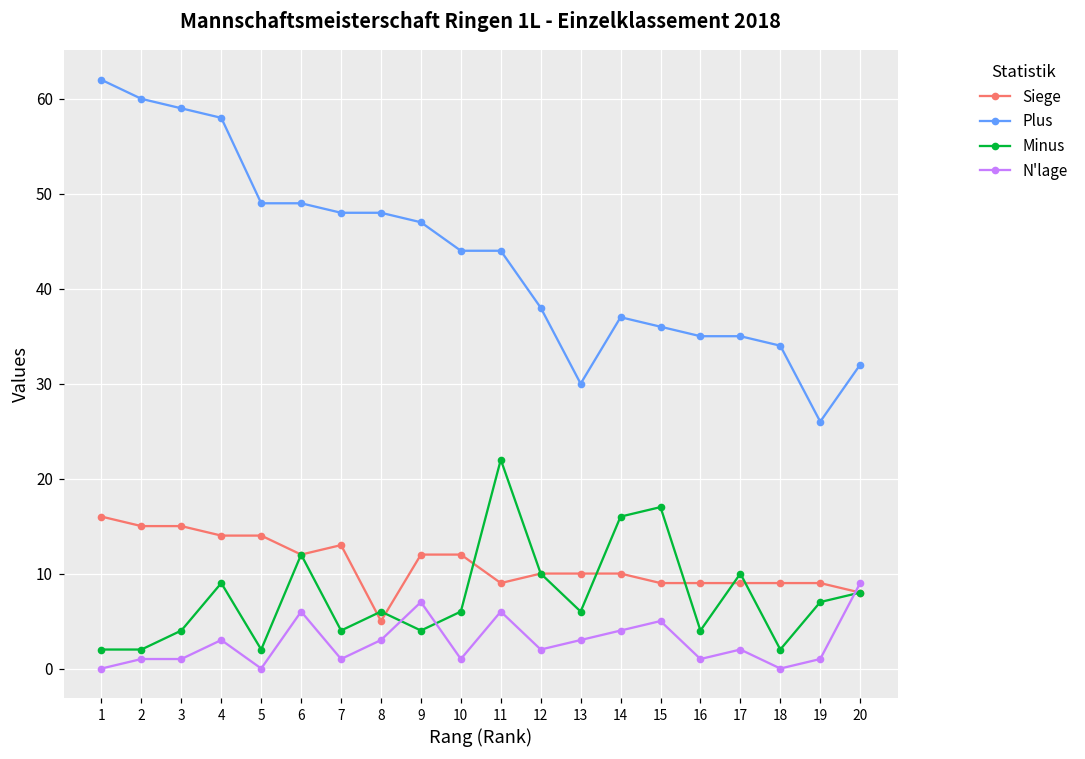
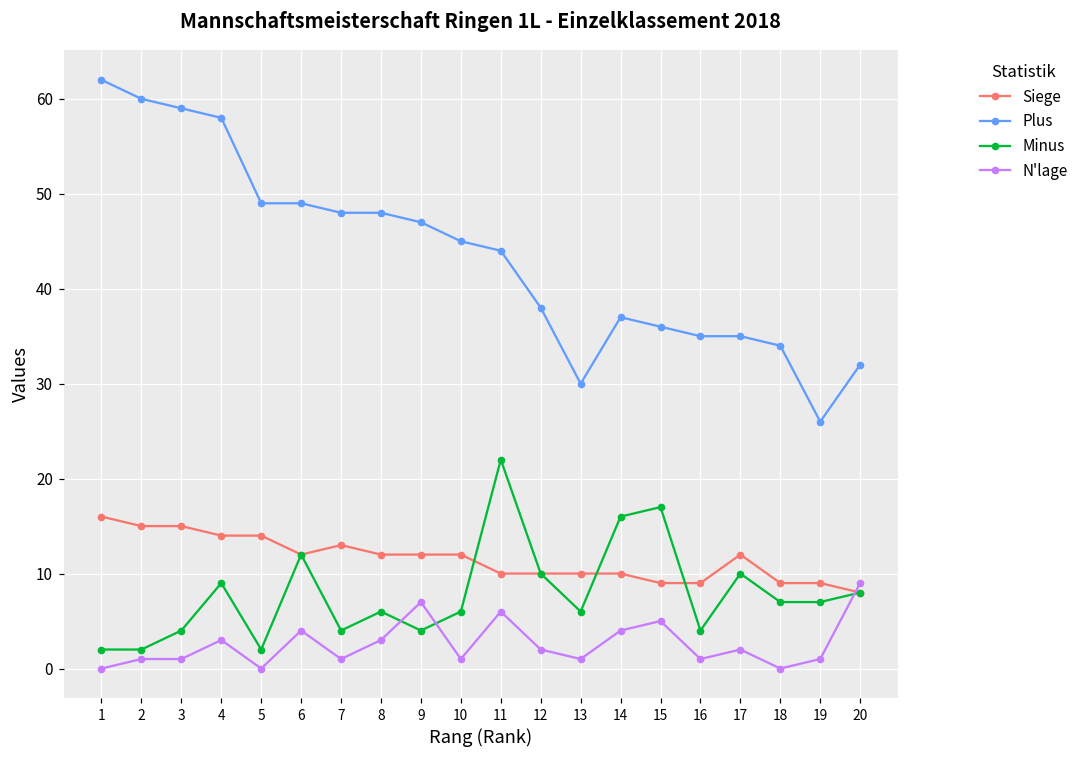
  {
    "Siege": {
      "1": 16,
      "2": 15,
      "3": 15,
      "4": 14,
      "5": 14,
      "7": 13,
-     "8": 5,
+     "8": 12,
      "9": 12,
      "10": 12,
-     "11": 9,
+     "11": 10,
      "13": 10,
      "14": 10,
      "15": 9,
      "16": 9,
-     "17": 9,
+     "17": 12,
      "18": 9,
      "19": 9
    },
    "Plus": {
      "1": 62,
      "2": 60,
      "3": 59,
      "4": 58,
      "5": 49,
      "6": 49,
      "7": 48,
      "8": 48,
      "9": 47,
-     "10": 44,
+     "10": 45,
      "11": 44,
      "12": 38,
      "13": 30,
      "14": 37,
      "15": 36,
      "16": 35,
      "17": 35,
      "18": 34,
      "19": 26,
      "20": 32
    },
    "Minus": {
      "1": 2,
      "2": 2,
      "3": 4,
      "4": 9,
      "5": 2,
      "7": 4,
      "8": 6,
      "9": 4,
      "10": 6,
      "11": 22,
      "13": 6,
      "14": 16,
      "15": 17,
      "16": 4,
      "17": 10,
-     "18": 2,
+     "18": 7,
      "19": 7
    },
    "N'lage": {
      "1": 0,
      "2": 1,
      "3": 1,
      "4": 3,
      "5": 0,
-     "6": 6,
+     "6": 4,
      "7": 1,
      "8": 3,
      "9": 7,
      "10": 1,
      "11": 6,
      "12": 2,
-     "13": 3,
+     "13": 1,
      "14": 4,
      "15": 5,
      "16": 1,
      "17": 2,
      "18": 0,
      "19": 1,
      "20": 9
    }
  }
